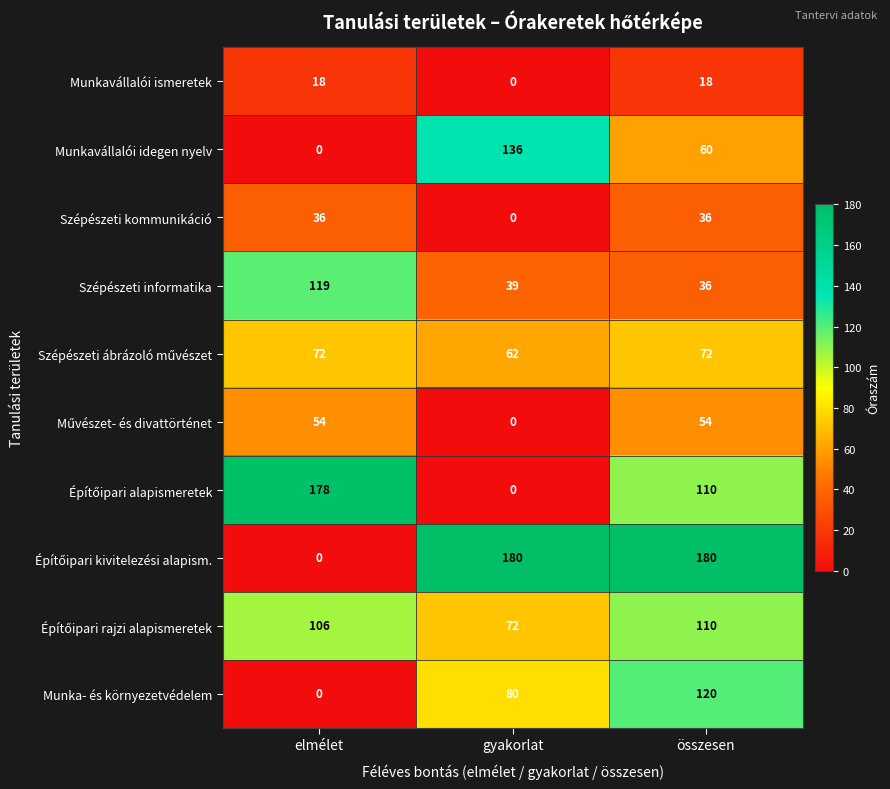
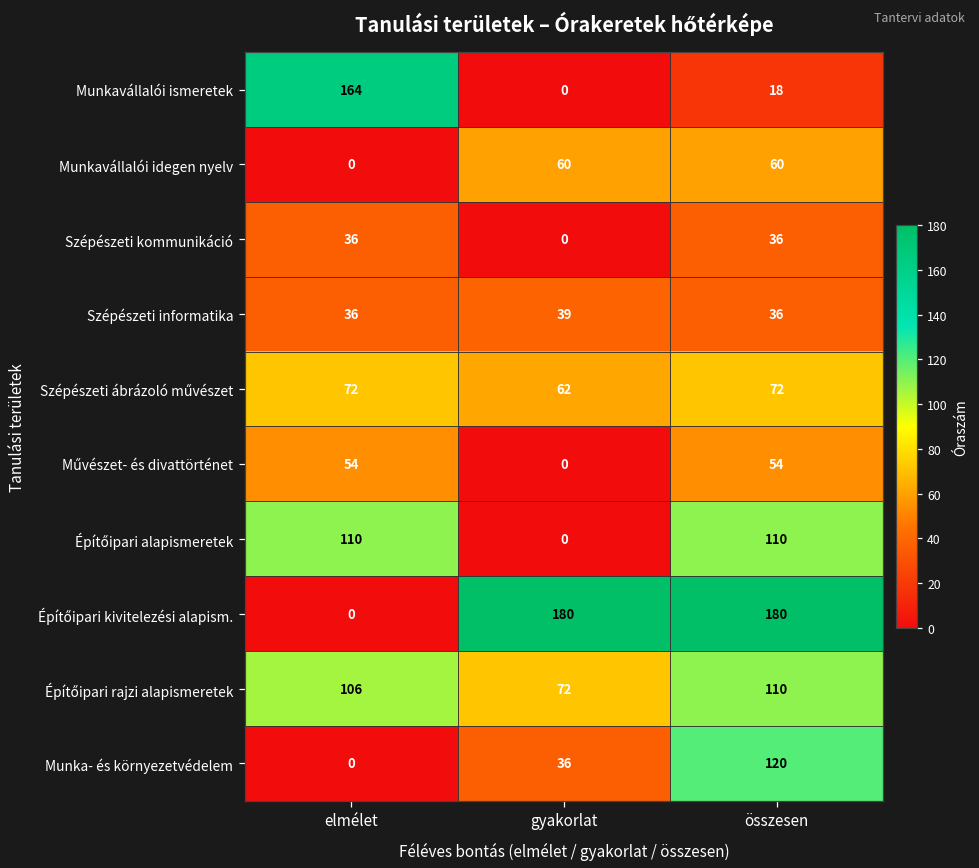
  {
    "Munkavállalói ismeretek": {
-     "elmélet": 18,
+     "elmélet": 164,
      "gyakorlat": 0,
      "összesen": 18
    },
    "Munkavállalói idegen nyelv": {
      "elmélet": 0,
-     "gyakorlat": 136,
+     "gyakorlat": 60,
      "összesen": 60
    },
    "Szépészeti kommunikáció": {
      "elmélet": 36,
      "gyakorlat": 0,
      "összesen": 36
    },
    "Szépészeti informatika": {
-     "elmélet": 119,
+     "elmélet": 36,
      "gyakorlat": 39,
      "összesen": 36
    },
    "Szépészeti ábrázoló művészet": {
      "elmélet": 72,
      "gyakorlat": 62,
      "összesen": 72
    },
    "Művészet- és divattörténet": {
      "elmélet": 54,
      "gyakorlat": 0,
      "összesen": 54
    },
    "Építőipari alapismeretek": {
-     "elmélet": 178,
+     "elmélet": 110,
      "gyakorlat": 0,
      "összesen": 110
    },
    "Építőipari kivitelezési alapism.": {
      "elmélet": 0,
      "gyakorlat": 180,
      "összesen": 180
    },
    "Építőipari rajzi alapismeretek": {
      "elmélet": 106,
      "gyakorlat": 72,
      "összesen": 110
    },
    "Munka- és környezetvédelem": {
      "elmélet": 0,
-     "gyakorlat": 80,
+     "gyakorlat": 36,
      "összesen": 120
    }
  }
